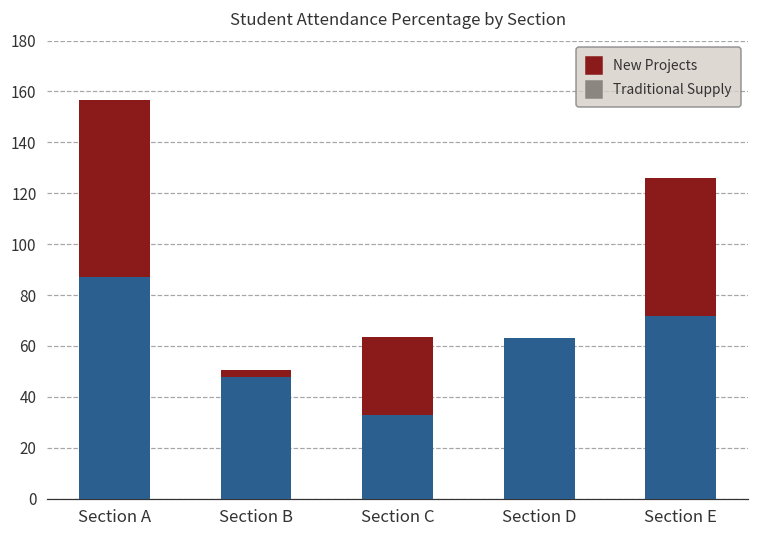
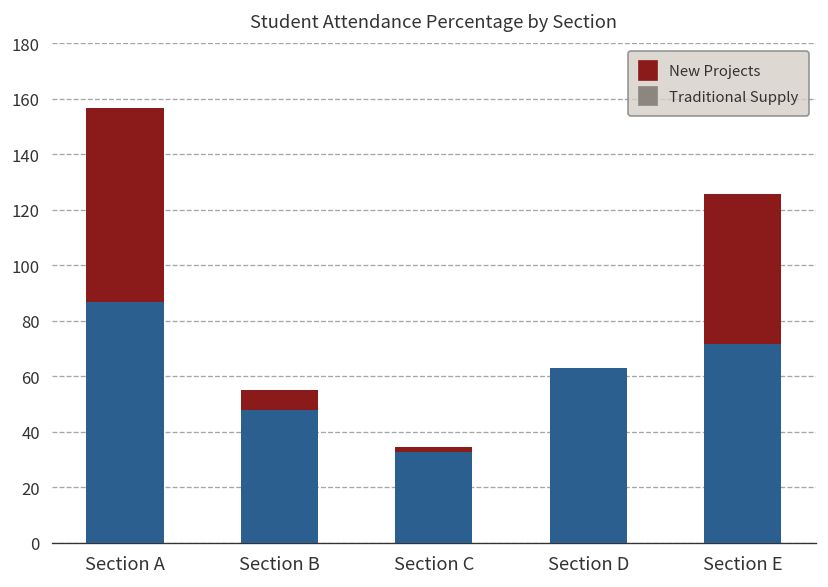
  {
    "New Projects": {
      "Section A": 70,
-     "Section B": 3,
-     "Section C": 31,
+     "Section B": 7,
+     "Section C": 2,
      "Section D": 0,
      "Section E": 54
    }
  }
